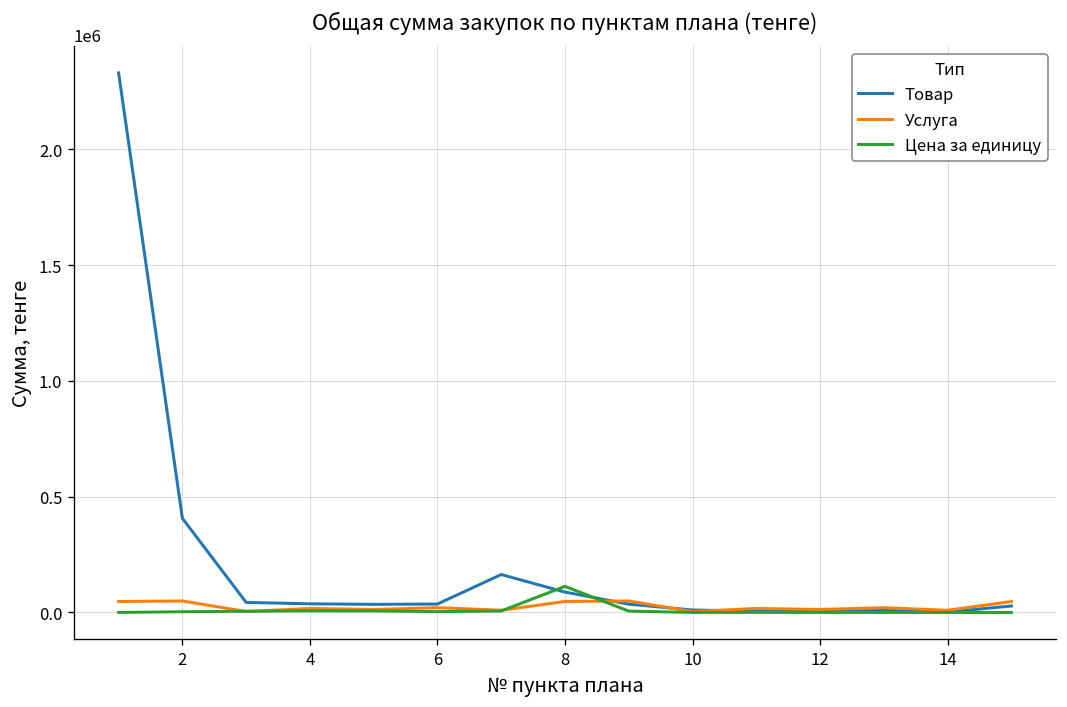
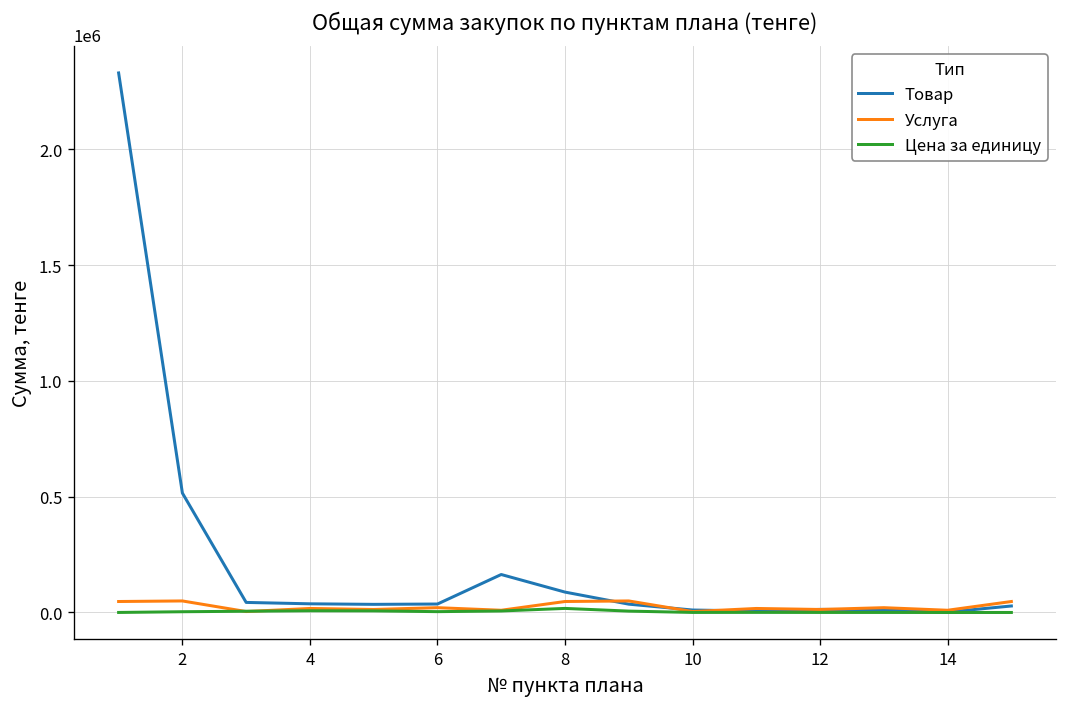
  {
    "Товар": {
-     "2": 410000,
+     "2": 520000,
      "4": 40000,
      "6": 40000,
      "8": 90000
    },
    "Услуга": {
      "2": 50000,
      "6": 20000,
      "8": 50000
    },
    "Цена за единицу": {
      "2": 0,
      "6": 0,
-     "8": 110000
+     "8": 20000
    }
  }
